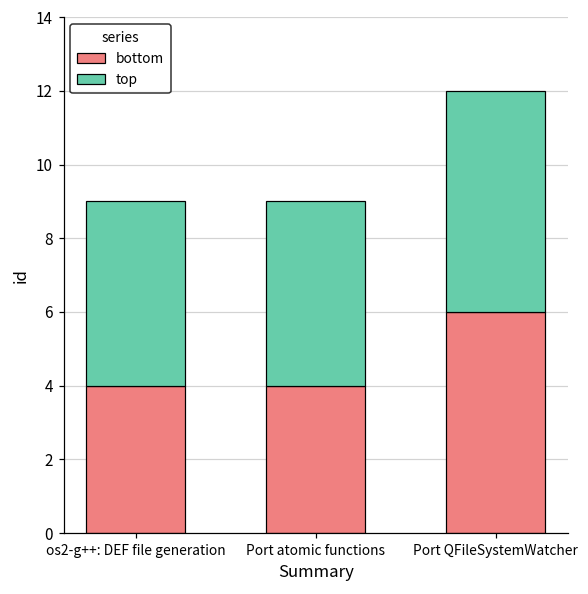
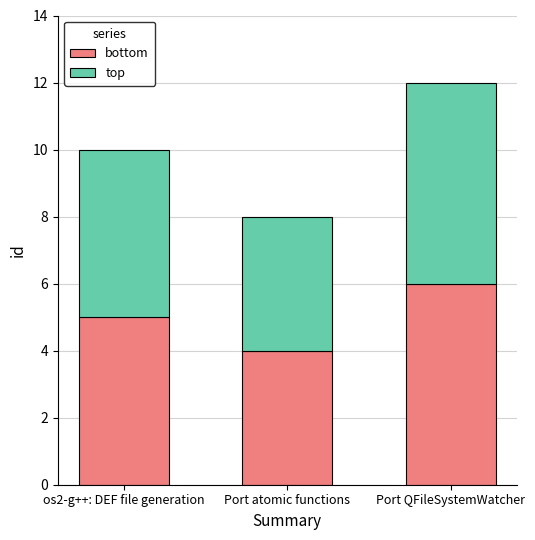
  {
    "bottom": {
-     "os2-g++: DEF file generation": 4,
+     "os2-g++: DEF file generation": 5,
      "Port atomic functions": 4,
      "Port QFileSystemWatcher": 6
    },
    "top": {
      "os2-g++: DEF file generation": 5,
-     "Port atomic functions": 5,
+     "Port atomic functions": 4,
      "Port QFileSystemWatcher": 6
    }
  }
